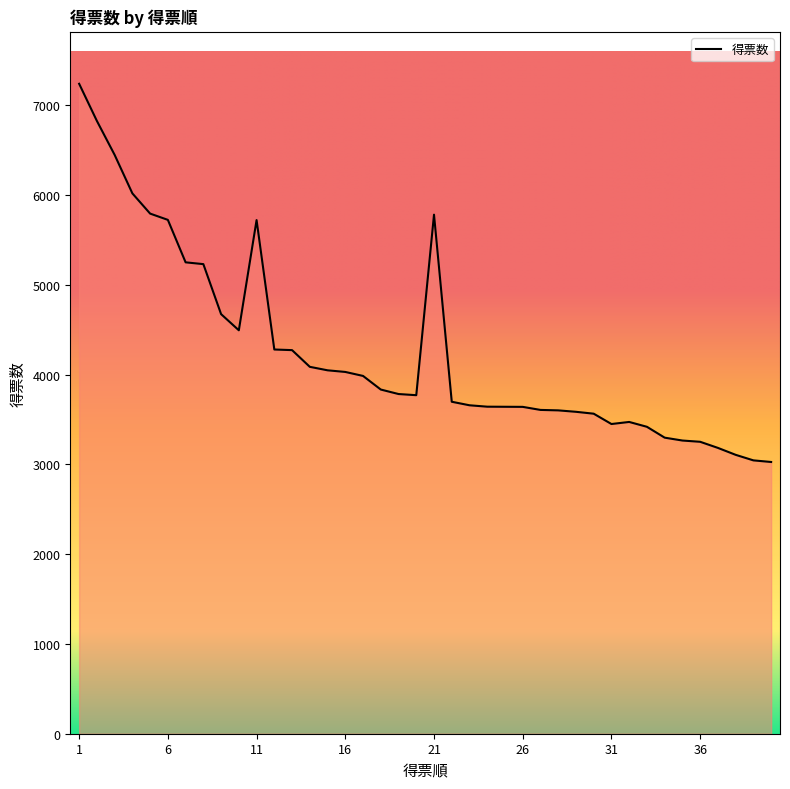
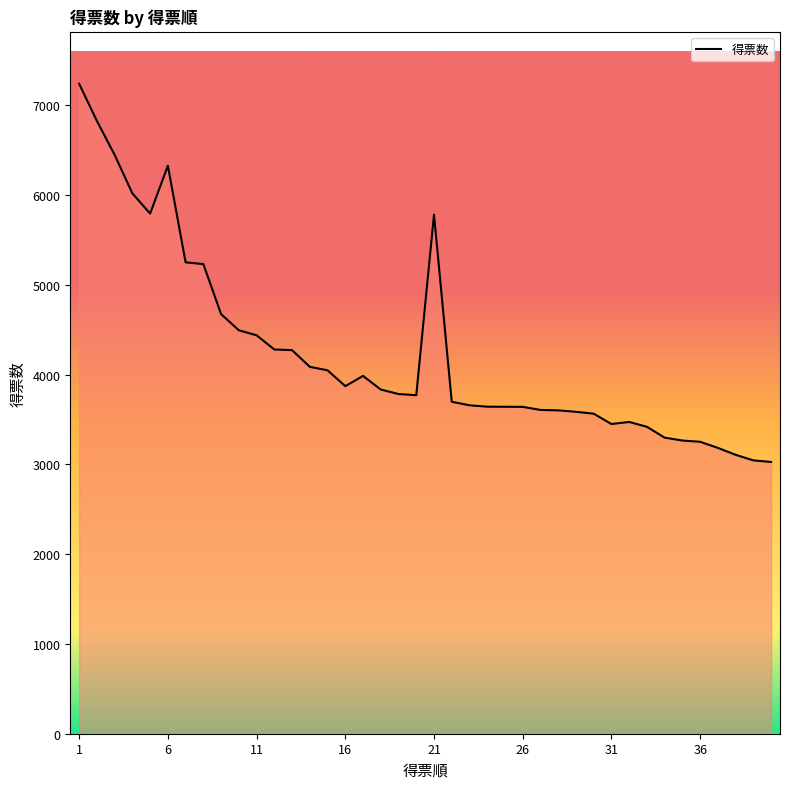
  {
    "1": 7200,
-   "6": 5700,
-   "11": 5700,
-   "16": 4000,
+   "6": 6300,
+   "11": 4400,
+   "16": 3900,
    "21": 5800,
    "26": 3600,
    "31": 3400,
    "36": 3300
  }
